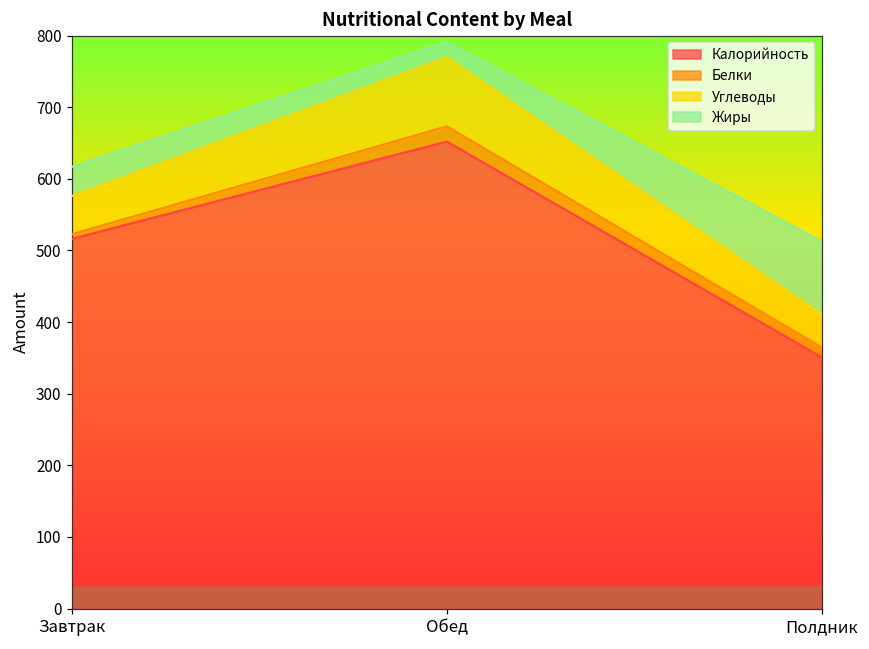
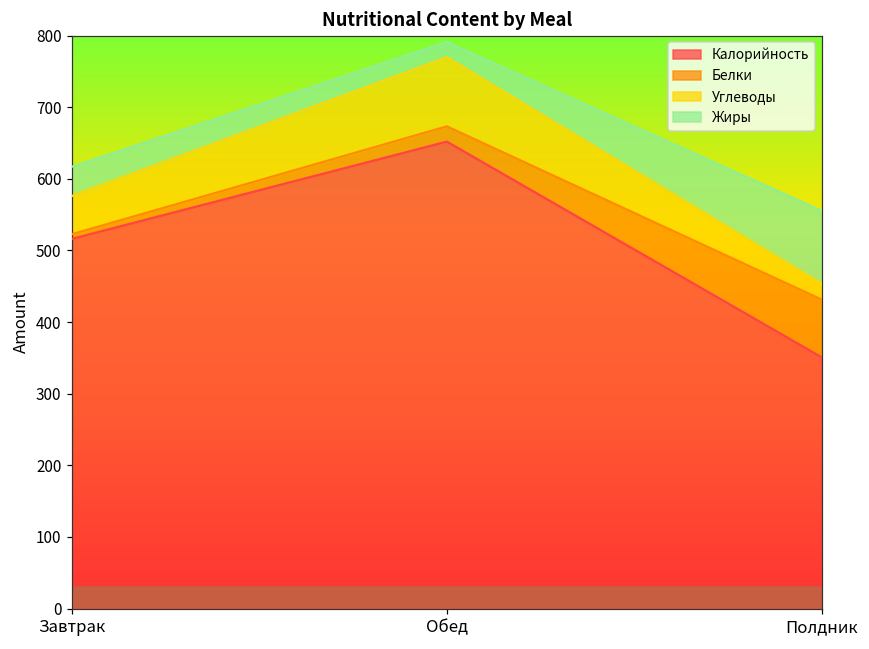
  {
    "Калорийность": {
      "Завтрак": 520,
      "Обед": 650,
      "Полдник": 350
    },
    "Белки": {
      "Завтрак": 10,
      "Обед": 20,
-     "Полдник": 10
+     "Полдник": 80
    },
    "Углеводы": {
      "Завтрак": 50,
      "Обед": 100,
-     "Полдник": 50
+     "Полдник": 20
    },
    "Жиры": {
      "Завтрак": 40,
      "Обед": 20,
      "Полдник": 100
    }
  }
